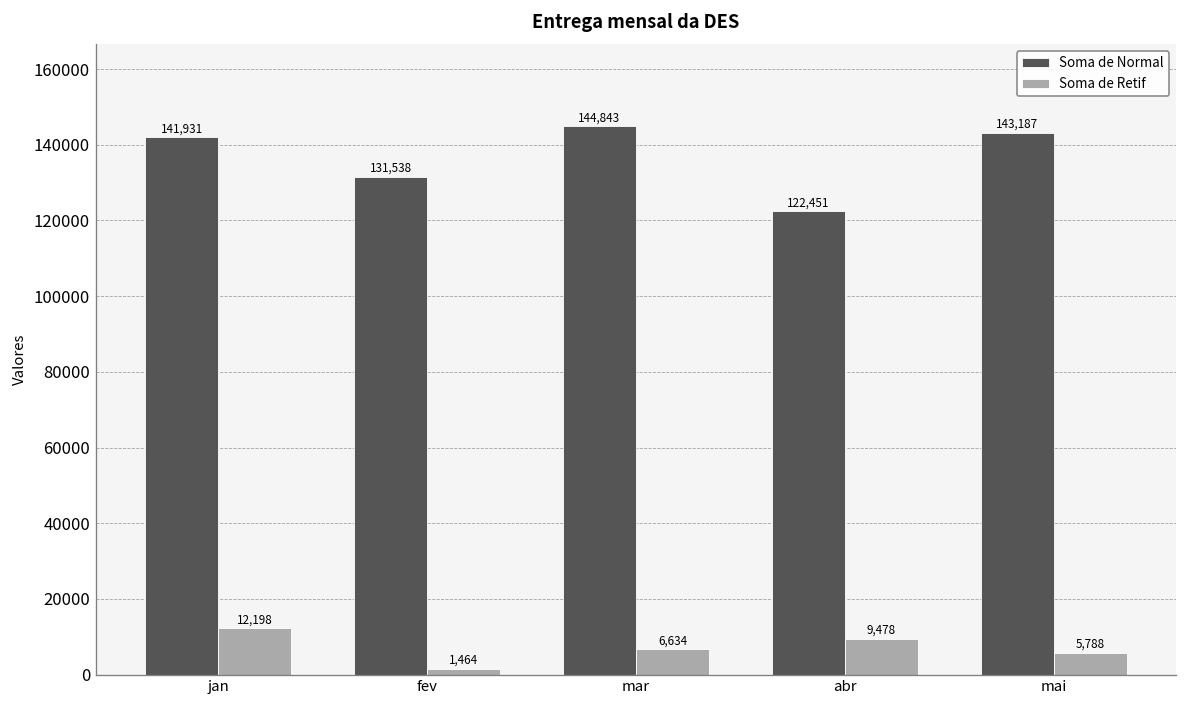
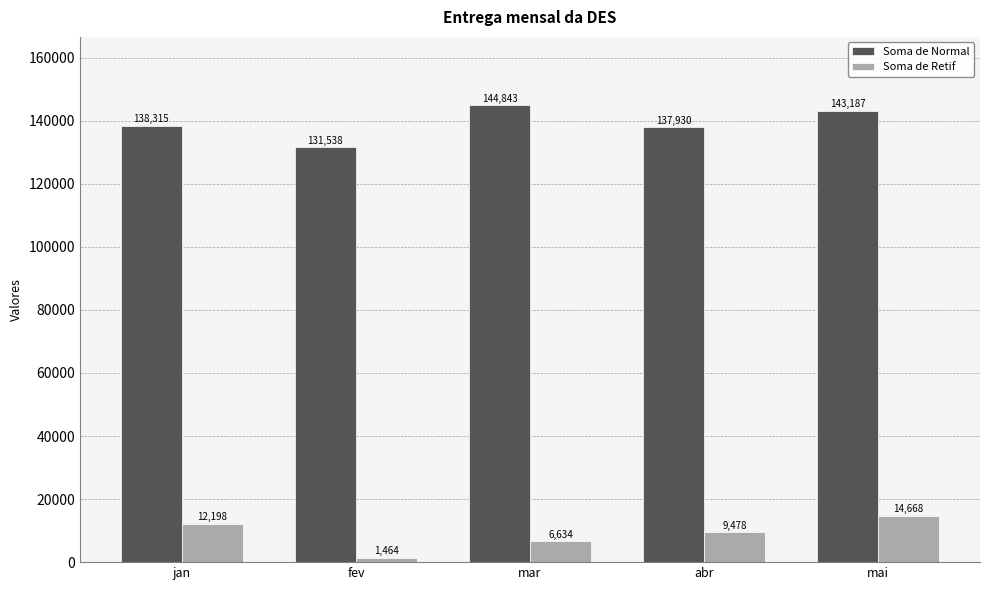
  {
    "Soma de Normal": {
-     "jan": "141,931",
+     "jan": "138,315",
      "fev": "131,538",
      "mar": "144,843",
-     "abr": "122,451",
+     "abr": "137,930",
      "mai": "143,187"
    },
    "Soma de Retif": {
      "jan": "12,198",
      "fev": "1,464",
      "mar": "6,634",
      "abr": "9,478",
-     "mai": "5,788"
+     "mai": "14,668"
    }
  }
